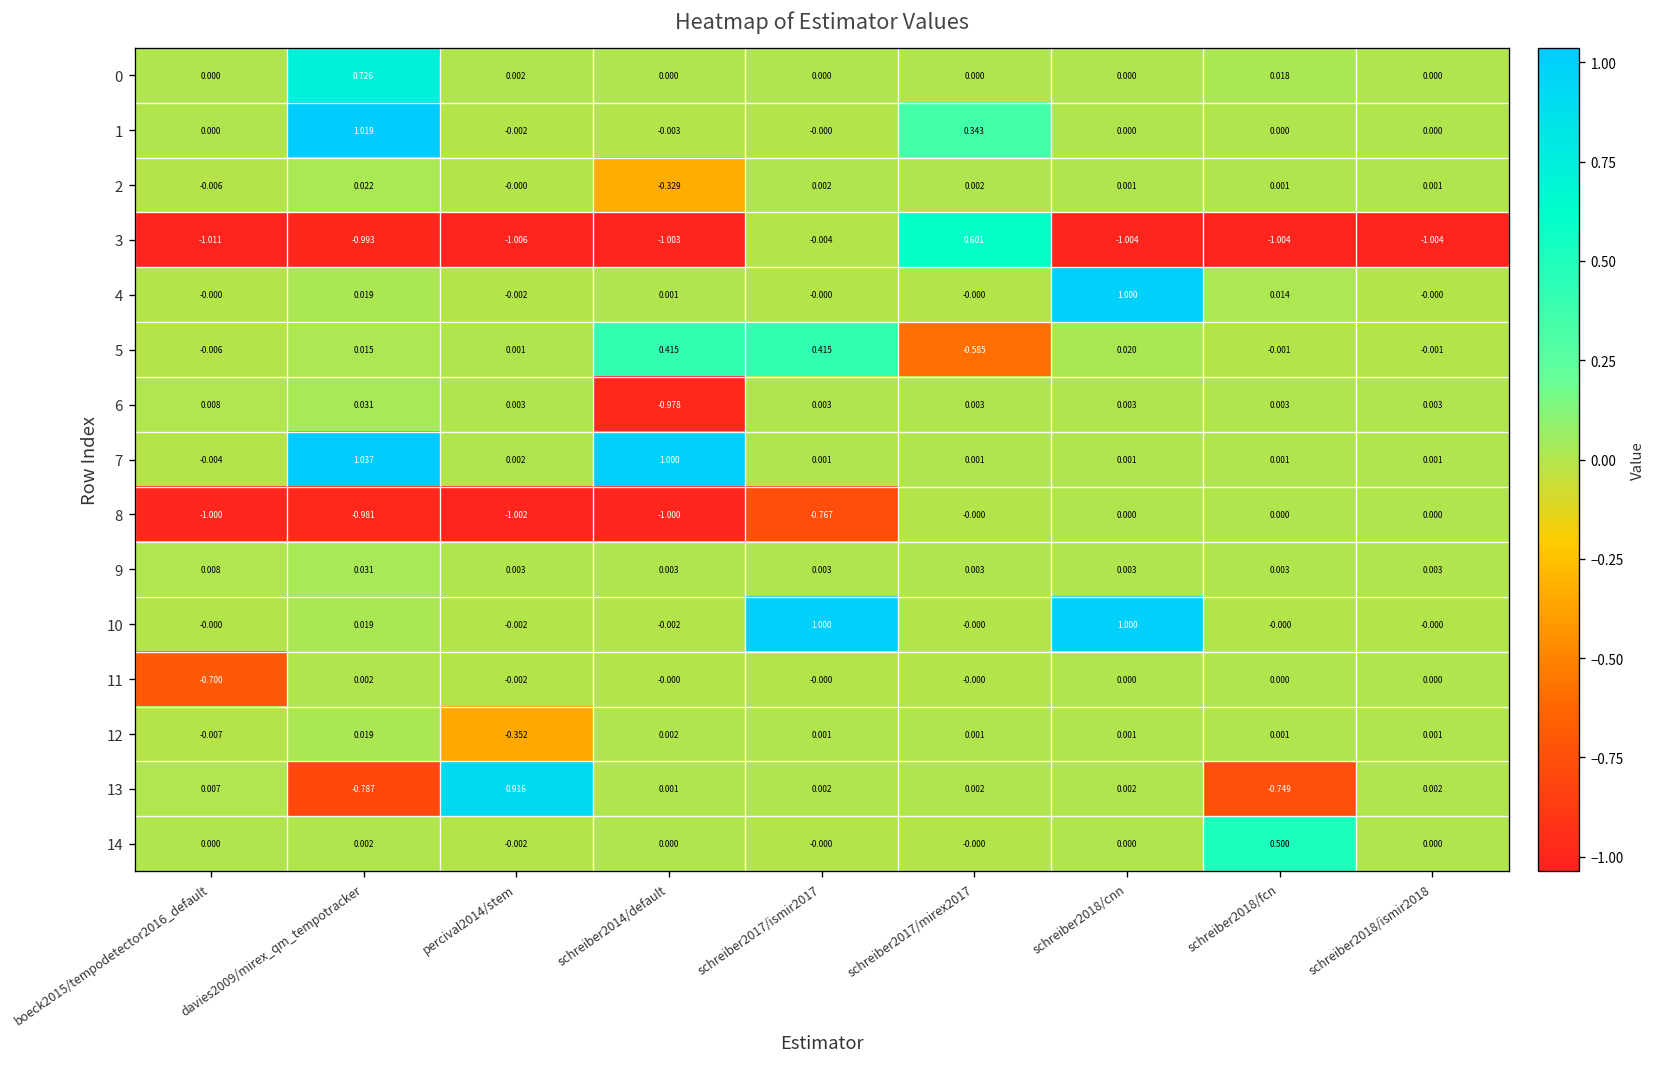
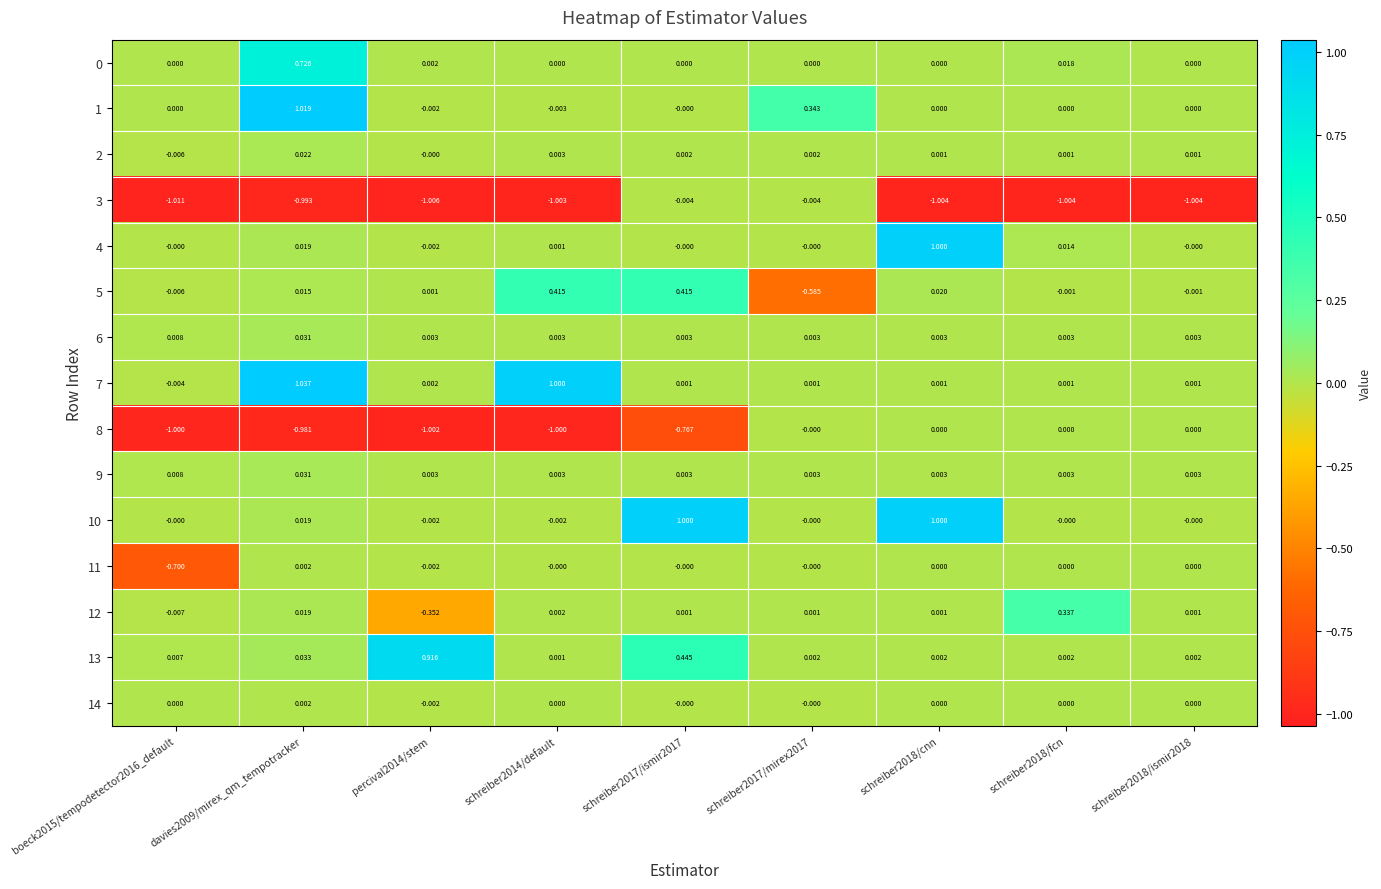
  {
    "0": {
      "boeck2015/tempodetector2016_default": 0.000,
      "davies2009/mirex_qm_tempotracker": 0.726,
      "percival2014/stem": 0.002,
      "schreiber2014/default": 0.000,
      "schreiber2017/ismir2017": 0.000,
      "schreiber2017/mirex2017": 0.000,
      "schreiber2018/cnn": 0.000,
      "schreiber2018/fcn": 0.018,
      "schreiber2018/ismir2018": 0.000
    },
    "1": {
      "boeck2015/tempodetector2016_default": 0.000,
      "davies2009/mirex_qm_tempotracker": 1.019,
      "percival2014/stem": -0.002,
      "schreiber2014/default": -0.003,
      "schreiber2017/ismir2017": -0.000,
      "schreiber2017/mirex2017": 0.343,
      "schreiber2018/cnn": 0.000,
      "schreiber2018/fcn": 0.000,
      "schreiber2018/ismir2018": 0.000
    },
    "2": {
      "boeck2015/tempodetector2016_default": -0.006,
      "davies2009/mirex_qm_tempotracker": 0.022,
      "percival2014/stem": -0.000,
-     "schreiber2014/default": -0.329,
+     "schreiber2014/default": 0.003,
      "schreiber2017/ismir2017": 0.002,
      "schreiber2017/mirex2017": 0.002,
      "schreiber2018/cnn": 0.001,
      "schreiber2018/fcn": 0.001,
      "schreiber2018/ismir2018": 0.001
    },
    "3": {
      "boeck2015/tempodetector2016_default": -1.011,
      "davies2009/mirex_qm_tempotracker": -0.993,
      "percival2014/stem": -1.006,
      "schreiber2014/default": -1.003,
      "schreiber2017/ismir2017": -0.004,
-     "schreiber2017/mirex2017": 0.601,
+     "schreiber2017/mirex2017": -0.004,
      "schreiber2018/cnn": -1.004,
      "schreiber2018/fcn": -1.004,
      "schreiber2018/ismir2018": -1.004
    },
    "4": {
      "boeck2015/tempodetector2016_default": -0.000,
      "davies2009/mirex_qm_tempotracker": 0.019,
      "percival2014/stem": -0.002,
      "schreiber2014/default": 0.001,
      "schreiber2017/ismir2017": -0.000,
      "schreiber2017/mirex2017": -0.000,
      "schreiber2018/cnn": 1.000,
      "schreiber2018/fcn": 0.014,
      "schreiber2018/ismir2018": -0.000
    },
    "5": {
      "boeck2015/tempodetector2016_default": -0.006,
      "davies2009/mirex_qm_tempotracker": 0.015,
      "percival2014/stem": 0.001,
      "schreiber2014/default": 0.415,
      "schreiber2017/ismir2017": 0.415,
      "schreiber2017/mirex2017": -0.585,
      "schreiber2018/cnn": 0.020,
      "schreiber2018/fcn": -0.001,
      "schreiber2018/ismir2018": -0.001
    },
    "6": {
      "boeck2015/tempodetector2016_default": 0.008,
      "davies2009/mirex_qm_tempotracker": 0.031,
      "percival2014/stem": 0.003,
-     "schreiber2014/default": -0.978,
+     "schreiber2014/default": 0.003,
      "schreiber2017/ismir2017": 0.003,
      "schreiber2017/mirex2017": 0.003,
      "schreiber2018/cnn": 0.003,
      "schreiber2018/fcn": 0.003,
      "schreiber2018/ismir2018": 0.003
    },
    "7": {
      "boeck2015/tempodetector2016_default": -0.004,
      "davies2009/mirex_qm_tempotracker": 1.037,
      "percival2014/stem": 0.002,
      "schreiber2014/default": 1.000,
      "schreiber2017/ismir2017": 0.001,
      "schreiber2017/mirex2017": 0.001,
      "schreiber2018/cnn": 0.001,
      "schreiber2018/fcn": 0.001,
      "schreiber2018/ismir2018": 0.001
    },
    "8": {
      "boeck2015/tempodetector2016_default": -1.000,
      "davies2009/mirex_qm_tempotracker": -0.981,
      "percival2014/stem": -1.002,
      "schreiber2014/default": -1.000,
      "schreiber2017/ismir2017": -0.767,
      "schreiber2017/mirex2017": -0.000,
      "schreiber2018/cnn": 0.000,
      "schreiber2018/fcn": 0.000,
      "schreiber2018/ismir2018": 0.000
    },
    "9": {
      "boeck2015/tempodetector2016_default": 0.008,
      "davies2009/mirex_qm_tempotracker": 0.031,
      "percival2014/stem": 0.003,
      "schreiber2014/default": 0.003,
      "schreiber2017/ismir2017": 0.003,
      "schreiber2017/mirex2017": 0.003,
      "schreiber2018/cnn": 0.003,
      "schreiber2018/fcn": 0.003,
      "schreiber2018/ismir2018": 0.003
    },
    "10": {
      "boeck2015/tempodetector2016_default": -0.000,
      "davies2009/mirex_qm_tempotracker": 0.019,
      "percival2014/stem": -0.002,
      "schreiber2014/default": -0.002,
      "schreiber2017/ismir2017": 1.000,
      "schreiber2017/mirex2017": -0.000,
      "schreiber2018/cnn": 1.000,
      "schreiber2018/fcn": -0.000,
      "schreiber2018/ismir2018": -0.000
    },
    "11": {
      "boeck2015/tempodetector2016_default": -0.700,
      "davies2009/mirex_qm_tempotracker": 0.002,
      "percival2014/stem": -0.002,
      "schreiber2014/default": -0.000,
      "schreiber2017/ismir2017": -0.000,
      "schreiber2017/mirex2017": -0.000,
      "schreiber2018/cnn": 0.000,
      "schreiber2018/fcn": 0.000,
      "schreiber2018/ismir2018": 0.000
    },
    "12": {
      "boeck2015/tempodetector2016_default": -0.007,
      "davies2009/mirex_qm_tempotracker": 0.019,
      "percival2014/stem": -0.352,
      "schreiber2014/default": 0.002,
      "schreiber2017/ismir2017": 0.001,
      "schreiber2017/mirex2017": 0.001,
      "schreiber2018/cnn": 0.001,
-     "schreiber2018/fcn": 0.001,
+     "schreiber2018/fcn": 0.337,
      "schreiber2018/ismir2018": 0.001
    },
    "13": {
      "boeck2015/tempodetector2016_default": 0.007,
-     "davies2009/mirex_qm_tempotracker": -0.787,
+     "davies2009/mirex_qm_tempotracker": 0.033,
      "percival2014/stem": 0.916,
      "schreiber2014/default": 0.001,
-     "schreiber2017/ismir2017": 0.002,
+     "schreiber2017/ismir2017": 0.445,
      "schreiber2017/mirex2017": 0.002,
      "schreiber2018/cnn": 0.002,
-     "schreiber2018/fcn": -0.749,
+     "schreiber2018/fcn": 0.002,
      "schreiber2018/ismir2018": 0.002
    },
    "14": {
      "boeck2015/tempodetector2016_default": 0.000,
      "davies2009/mirex_qm_tempotracker": 0.002,
      "percival2014/stem": -0.002,
      "schreiber2014/default": 0.000,
      "schreiber2017/ismir2017": -0.000,
      "schreiber2017/mirex2017": -0.000,
      "schreiber2018/cnn": 0.000,
-     "schreiber2018/fcn": 0.500,
+     "schreiber2018/fcn": 0.000,
      "schreiber2018/ismir2018": 0.000
    }
  }
